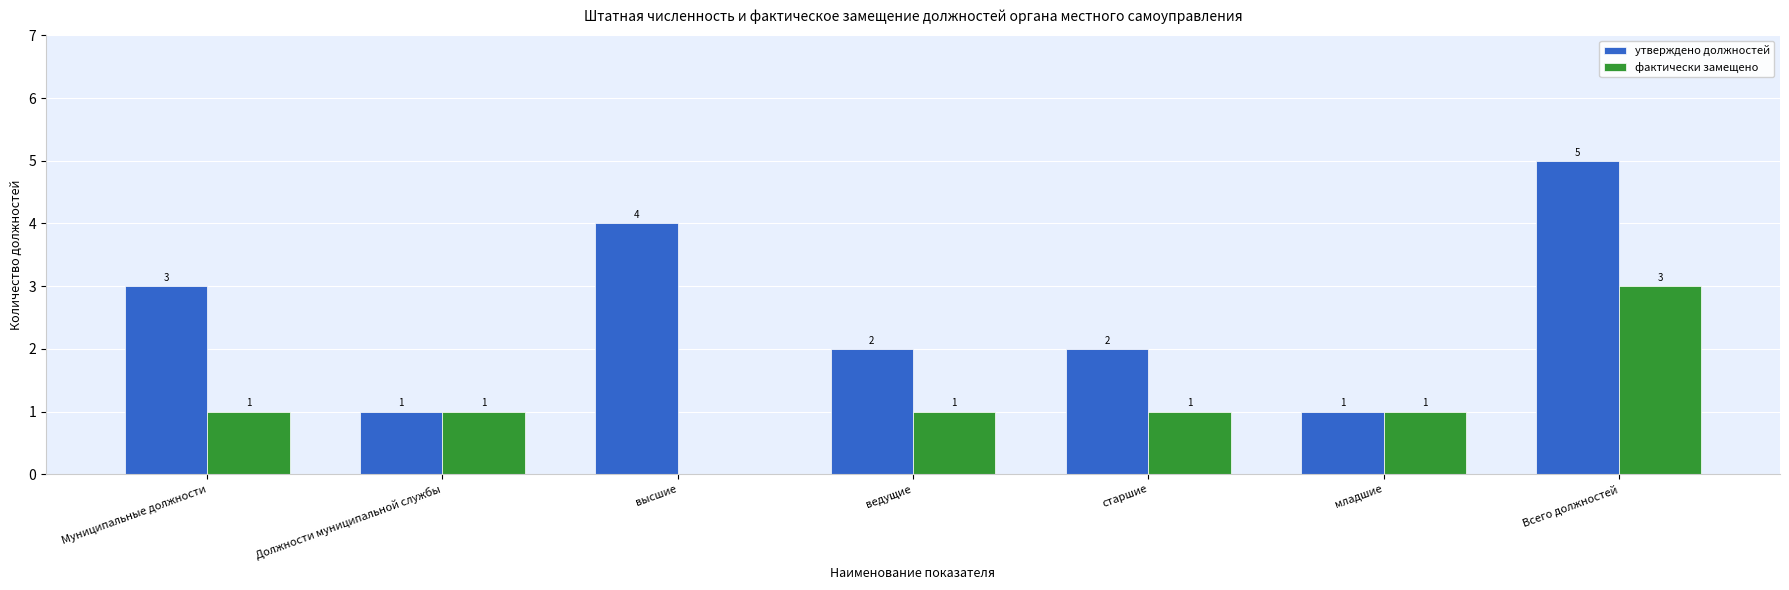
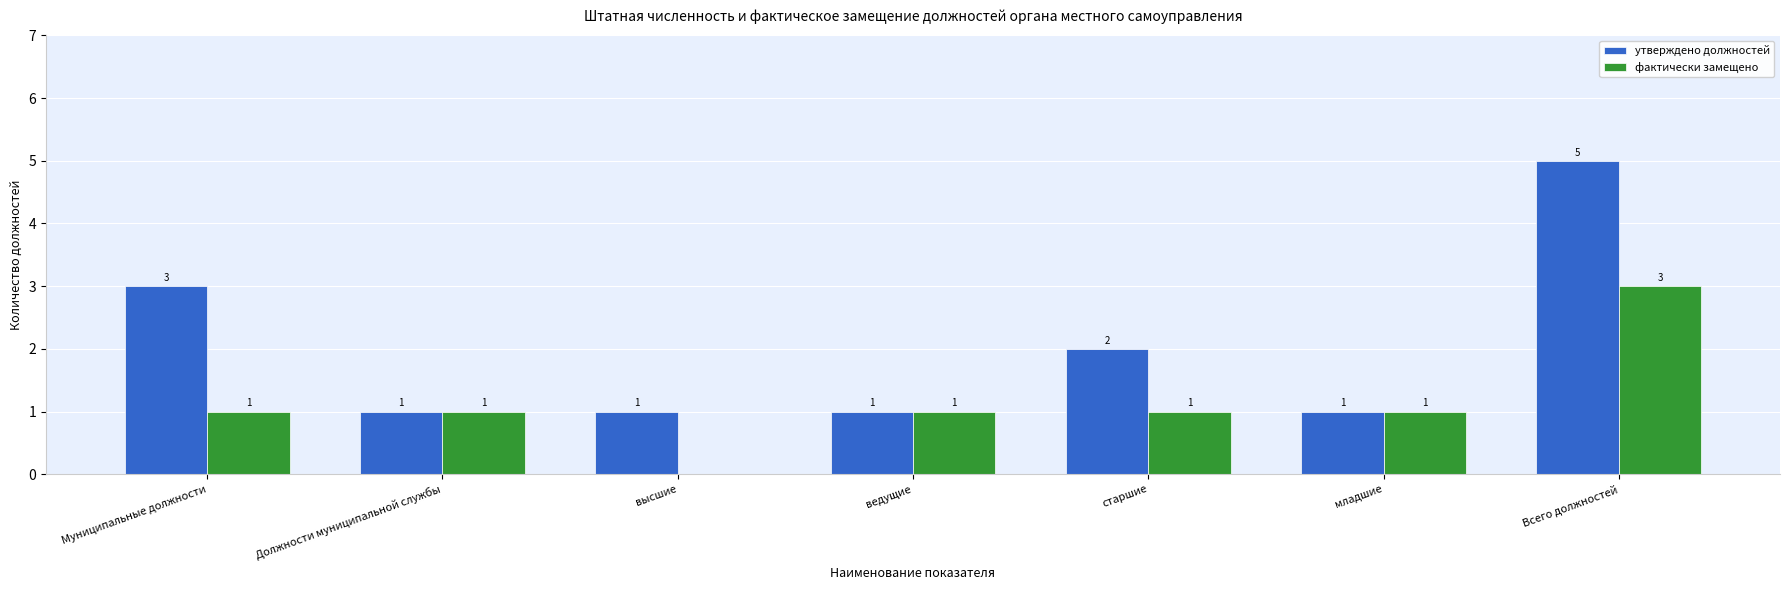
  {
    "утверждено должностей": {
      "Муниципальные должности": 3,
      "Должности муниципальной службы": 1,
-     "высшие": 4,
-     "ведущие": 2,
+     "высшие": 1,
+     "ведущие": 1,
      "старшие": 2,
      "младшие": 1,
      "Всего должностей": 5
    },
    "фактически замещено": {
      "Муниципальные должности": 1,
      "Должности муниципальной службы": 1,
      "ведущие": 1,
      "старшие": 1,
      "младшие": 1,
      "Всего должностей": 3
    }
  }
